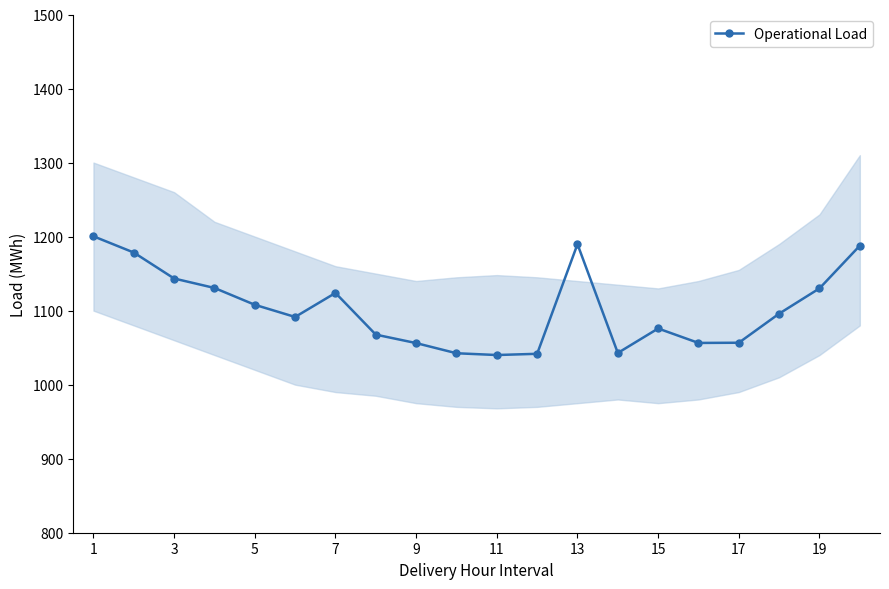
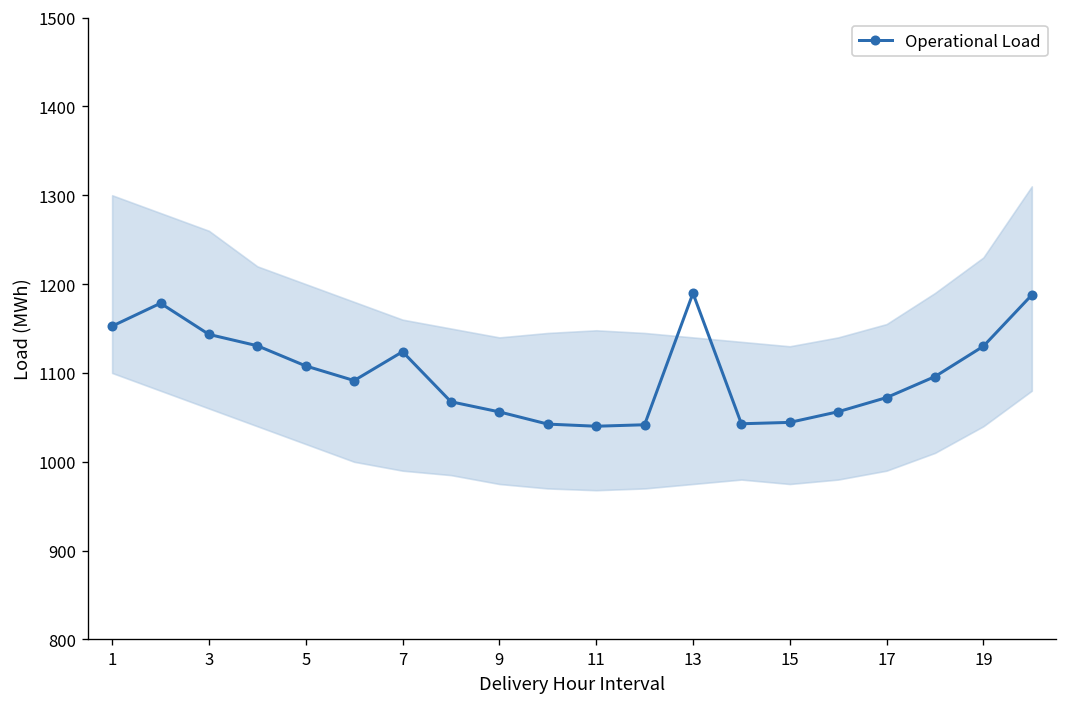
  {
    "Operational Load": {
-     "1": 1200,
+     "1": 1150,
      "3": 1140,
      "5": 1110,
      "7": 1120,
      "9": 1060,
      "11": 1040,
      "13": 1190,
-     "15": 1080,
-     "17": 1060,
+     "15": 1040,
+     "17": 1070,
      "19": 1130
    }
  }
